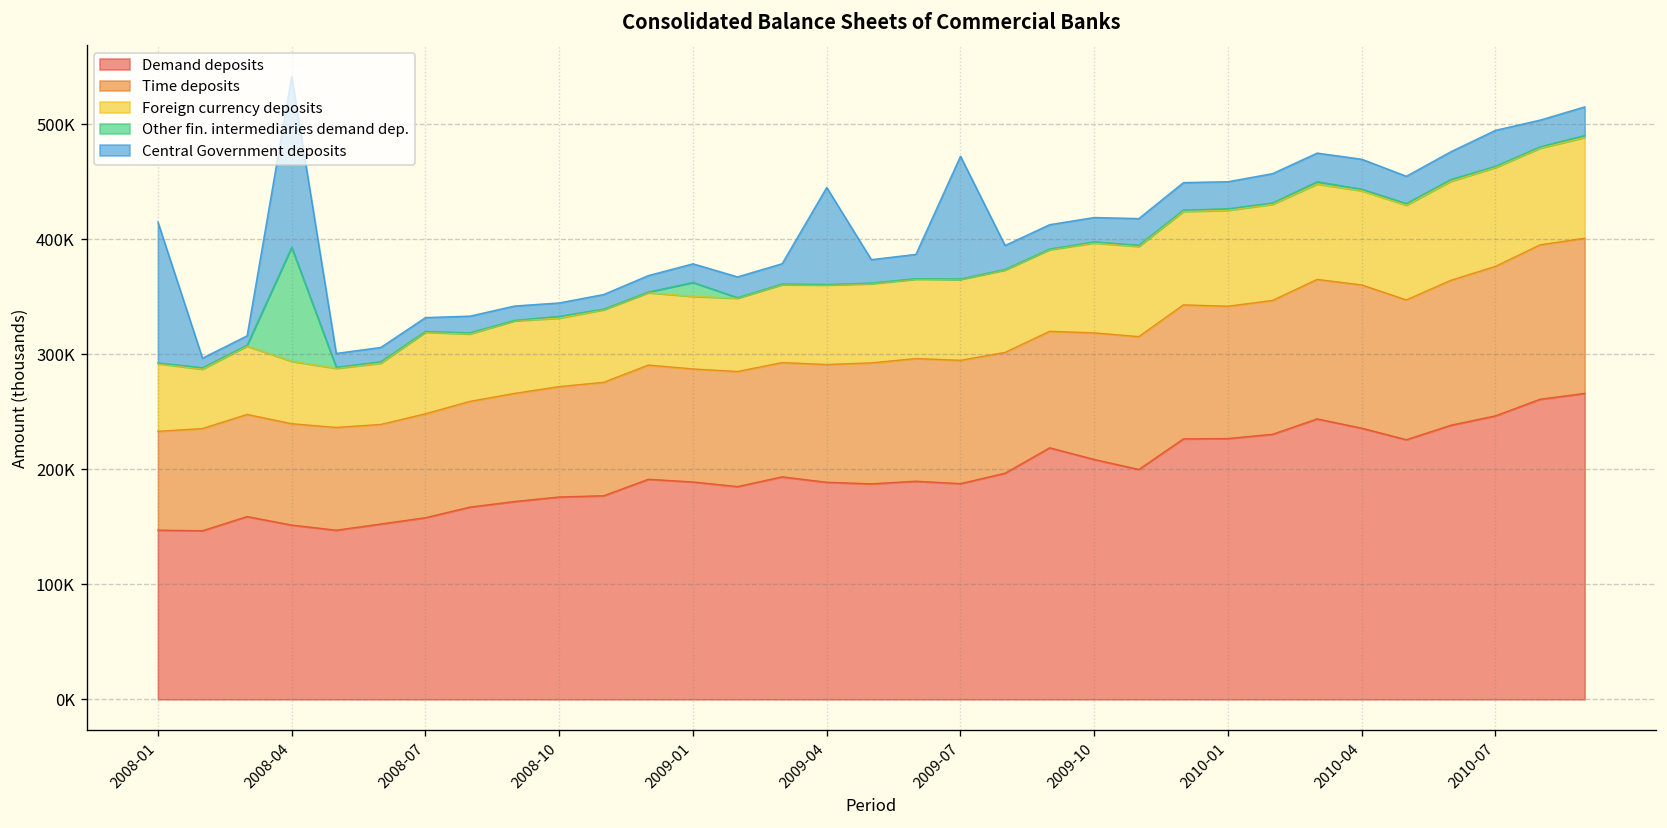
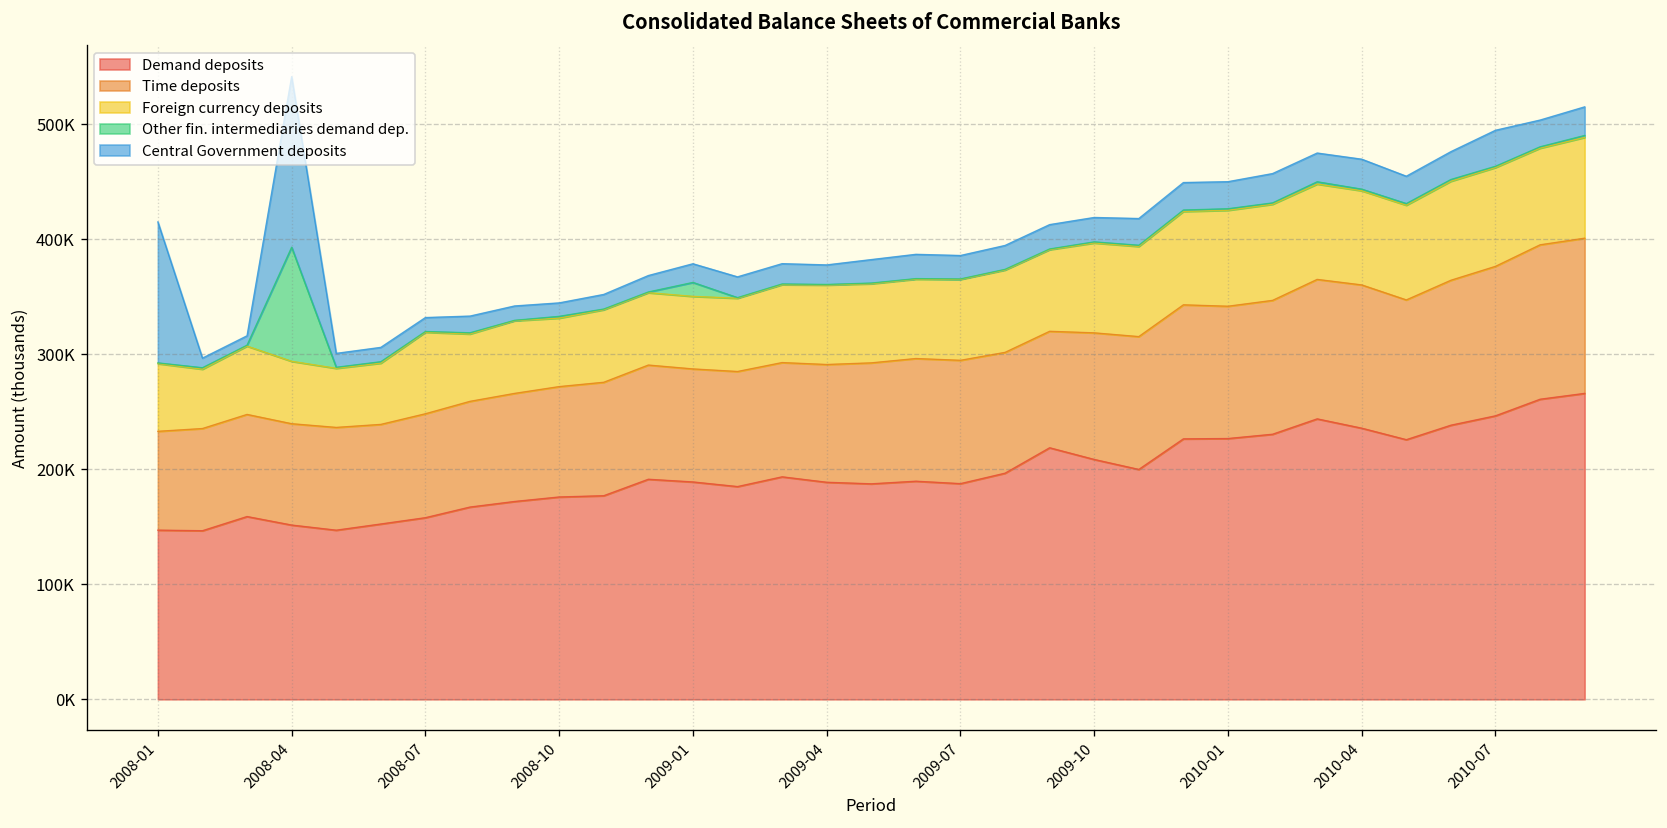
  {
    "Foreign currency deposits": {
      "2008-04": 50000,
      "2009-01": 60000
    },
    "Other fin. intermediaries demand dep.": {
      "2008-04": 100000,
      "2009-01": 10000
    },
    "Central Government deposits": {
      "2008-01": 120000,
      "2008-07": 10000,
      "2008-10": 10000,
      "2009-01": 20000,
-     "2009-04": 80000,
-     "2009-07": 110000,
+     "2009-04": 20000,
+     "2009-07": 20000,
      "2009-10": 20000,
      "2010-01": 20000,
      "2010-04": 30000,
      "2010-07": 30000
    }
  }
